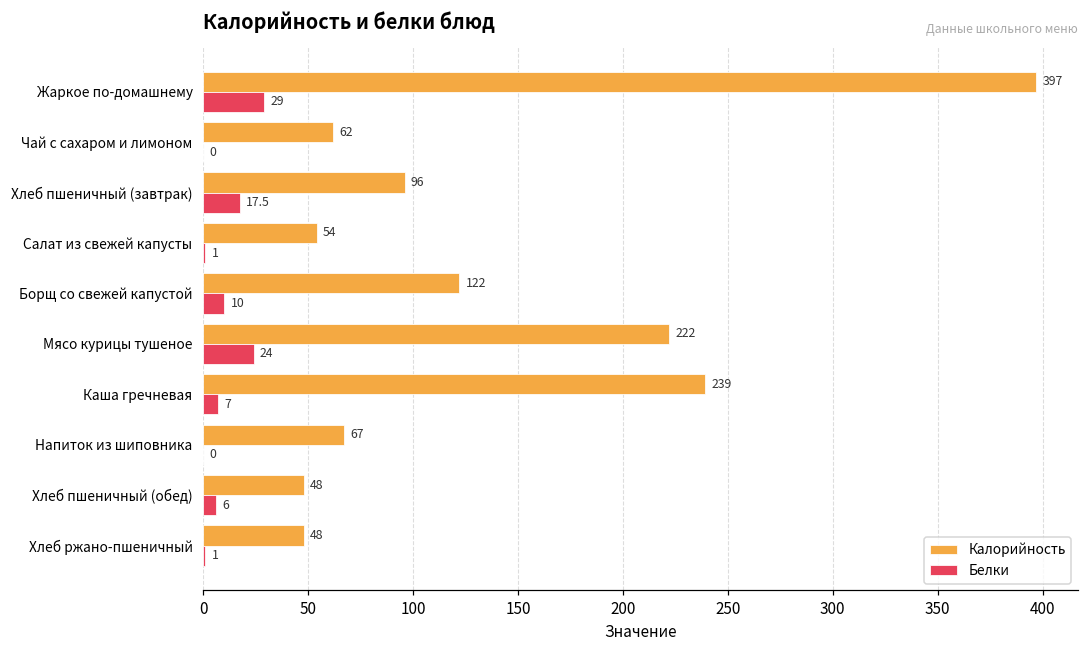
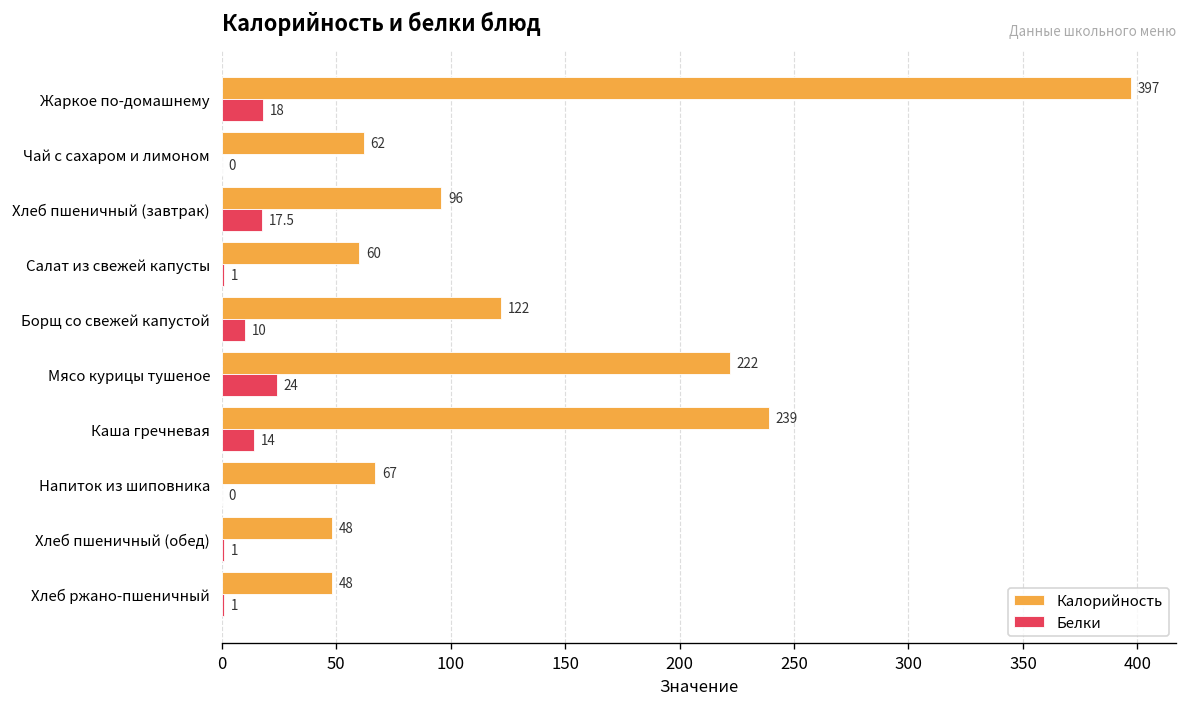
  {
    "Калорийность": {
      "Жаркое по-домашнему": 397,
      "Чай с сахаром и лимоном": 62,
      "Хлеб пшеничный (завтрак)": 96,
-     "Салат из свежей капусты": 54,
+     "Салат из свежей капусты": 60,
      "Борщ со свежей капустой": 122,
      "Мясо курицы тушеное": 222,
      "Каша гречневая": 239,
      "Напиток из шиповника": 67,
      "Хлеб пшеничный (обед)": 48,
      "Хлеб ржано-пшеничный": 48
    },
    "Белки": {
-     "Жаркое по-домашнему": 29,
+     "Жаркое по-домашнему": 18,
      "Чай с сахаром и лимоном": 0,
      "Хлеб пшеничный (завтрак)": 17.5,
      "Салат из свежей капусты": 1,
      "Борщ со свежей капустой": 10,
      "Мясо курицы тушеное": 24,
-     "Каша гречневая": 7,
+     "Каша гречневая": 14,
      "Напиток из шиповника": 0,
-     "Хлеб пшеничный (обед)": 6,
+     "Хлеб пшеничный (обед)": 1,
      "Хлеб ржано-пшеничный": 1
    }
  }
